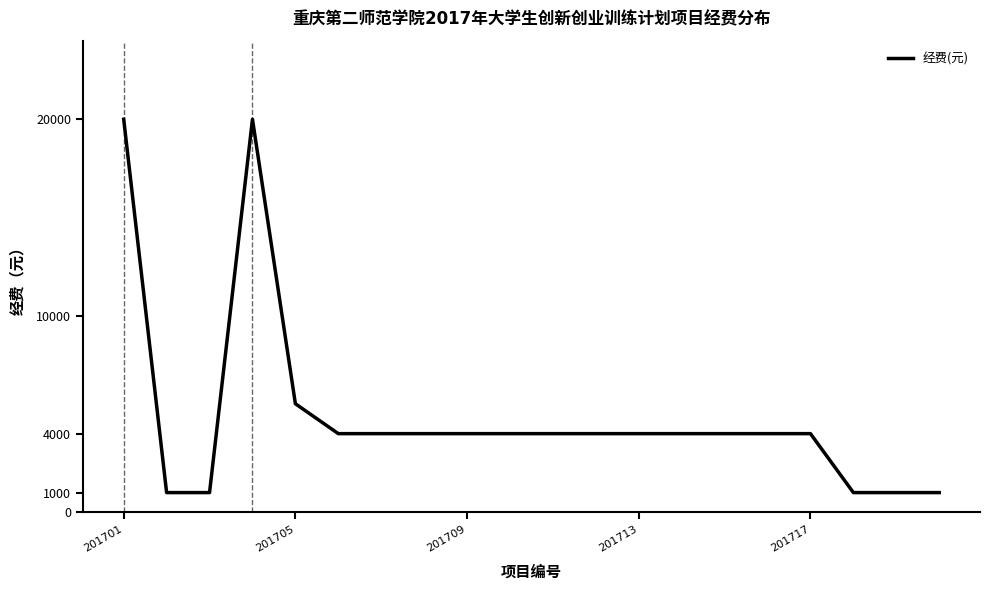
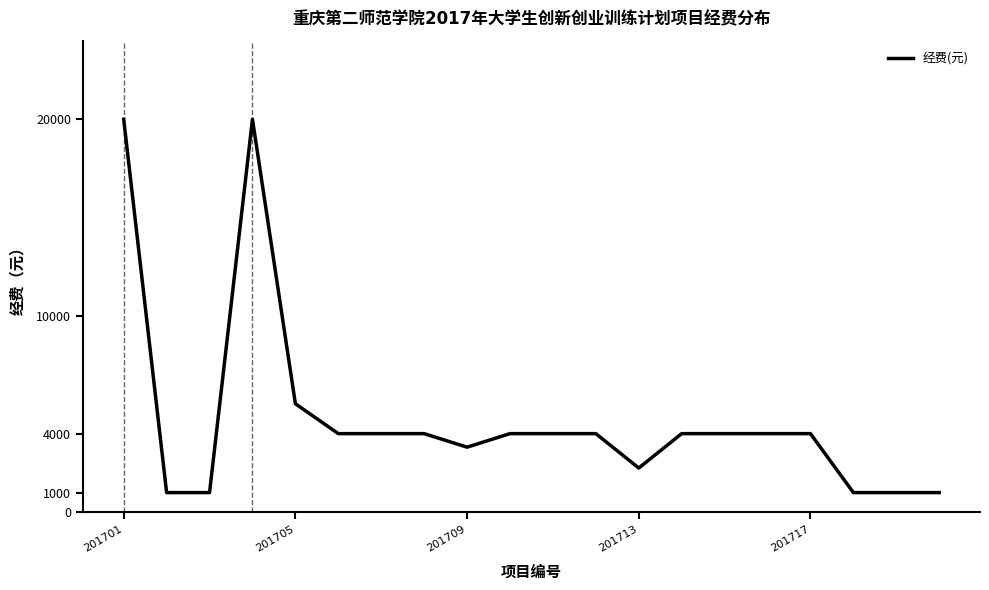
  {
    "201701": 20000,
    "201705": 5500,
-   "201709": 4000,
-   "201713": 4000,
+   "201709": 3300,
+   "201713": 2300,
    "201717": 4000
  }
